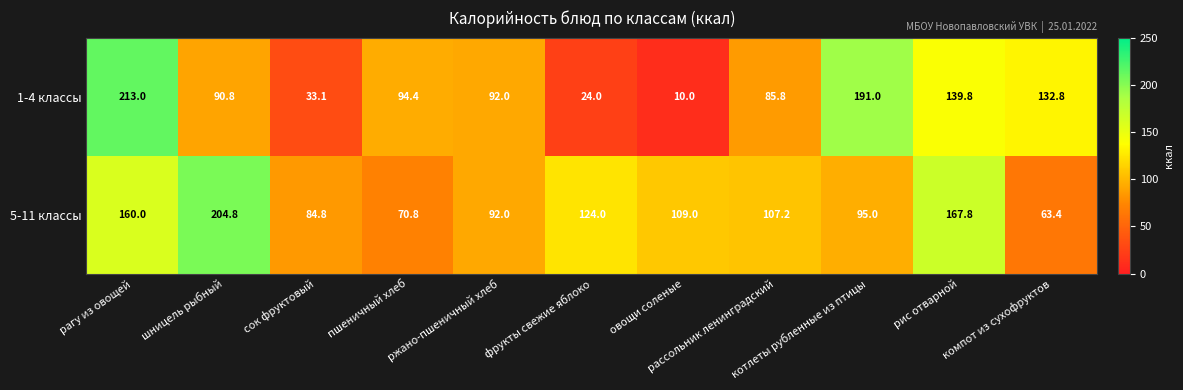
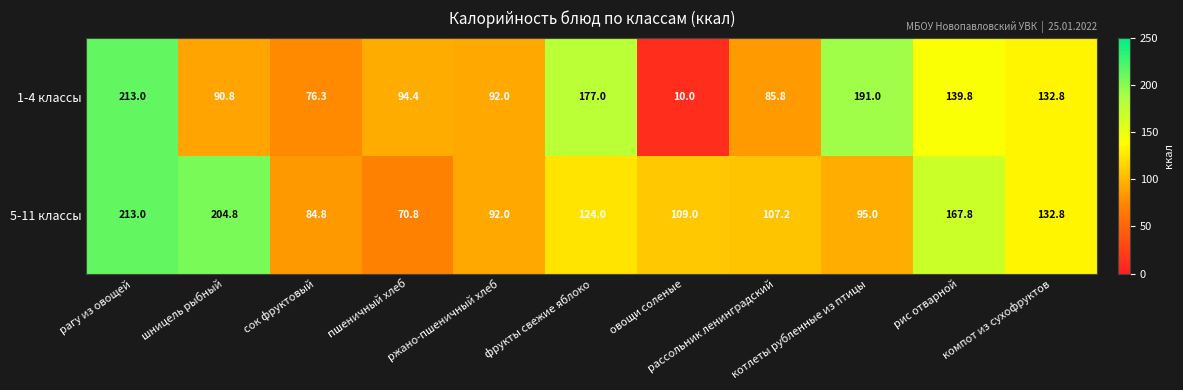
  {
    "1-4 классы": {
      "рагу из овощей": 213.0,
      "шницель рыбный": 90.8,
-     "сок фруктовый": 33.1,
+     "сок фруктовый": 76.3,
      "пшеничный хлеб": 94.4,
      "ржано-пшеничный хлеб": 92.0,
-     "фрукты свежие яблоко": 24.0,
+     "фрукты свежие яблоко": 177.0,
      "овощи соленые": 10.0,
      "рассольник ленинградский": 85.8,
      "котлеты рубленные из птицы": 191.0,
      "рис отварной": 139.8,
      "компот из сухофруктов": 132.8
    },
    "5-11 классы": {
-     "рагу из овощей": 160.0,
+     "рагу из овощей": 213.0,
      "шницель рыбный": 204.8,
      "сок фруктовый": 84.8,
      "пшеничный хлеб": 70.8,
      "ржано-пшеничный хлеб": 92.0,
      "фрукты свежие яблоко": 124.0,
      "овощи соленые": 109.0,
      "рассольник ленинградский": 107.2,
      "котлеты рубленные из птицы": 95.0,
      "рис отварной": 167.8,
-     "компот из сухофруктов": 63.4
+     "компот из сухофруктов": 132.8
    }
  }
